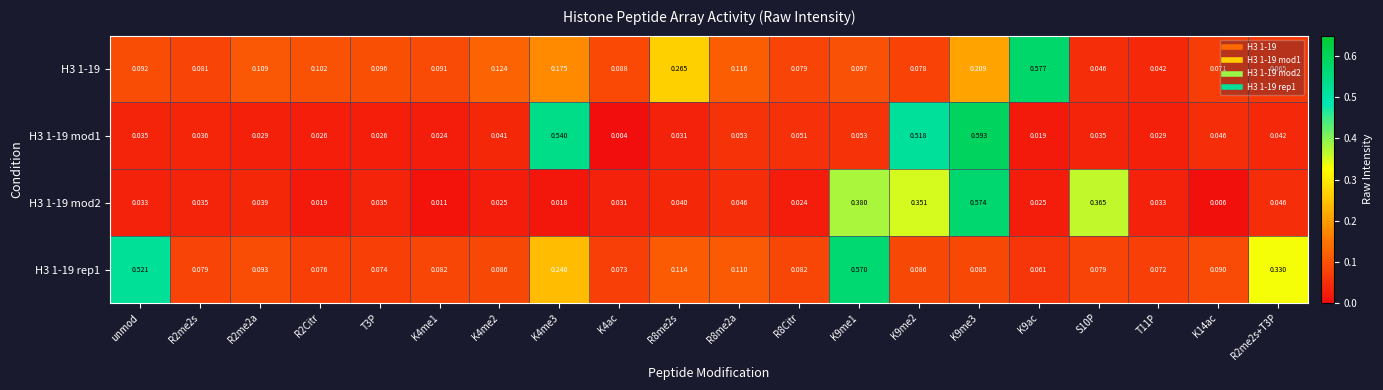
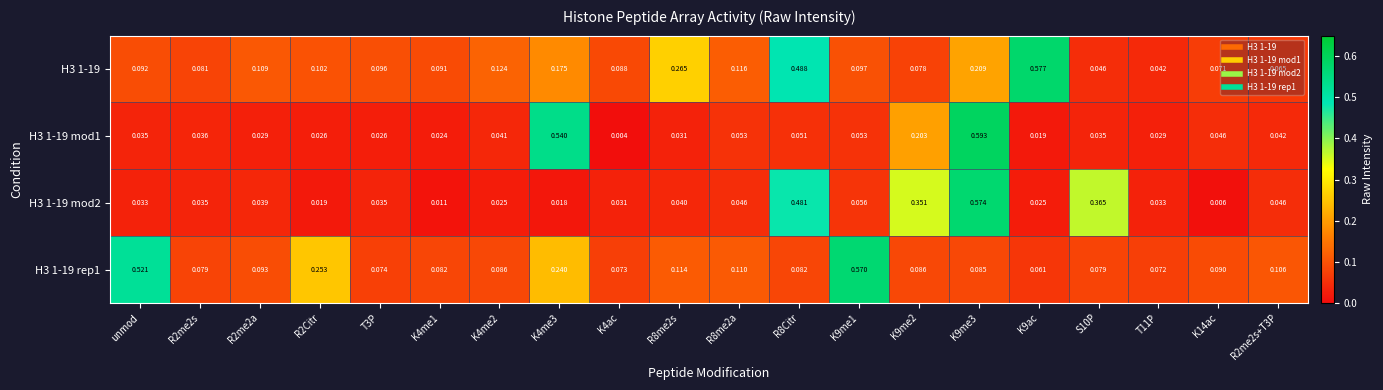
  {
    "H3 1-19": {
      "unmod": 0.092,
      "R2me2s": 0.081,
      "R2me2a": 0.109,
      "R2Citr": 0.102,
      "T3P": 0.096,
      "K4me1": 0.091,
      "K4me2": 0.124,
      "K4me3": 0.175,
      "K4ac": 0.088,
      "R8me2s": 0.265,
      "R8me2a": 0.116,
-     "R8Citr": 0.079,
+     "R8Citr": 0.488,
      "K9me1": 0.097,
      "K9me2": 0.078,
      "K9me3": 0.209,
      "K9ac": 0.577,
      "S10P": 0.046,
      "T11P": 0.042
    },
    "H3 1-19 mod1": {
      "unmod": 0.035,
      "R2me2s": 0.036,
      "R2me2a": 0.029,
      "R2Citr": 0.026,
      "T3P": 0.026,
      "K4me1": 0.024,
      "K4me2": 0.041,
      "K4me3": 0.540,
      "K4ac": 0.004,
      "R8me2s": 0.031,
      "R8me2a": 0.053,
      "R8Citr": 0.051,
      "K9me1": 0.053,
-     "K9me2": 0.518,
+     "K9me2": 0.203,
      "K9me3": 0.593,
      "K9ac": 0.019,
      "S10P": 0.035,
      "T11P": 0.029,
      "K14ac": 0.046,
      "R2me2s+T3P": 0.042
    },
    "H3 1-19 mod2": {
      "unmod": 0.033,
      "R2me2s": 0.035,
      "R2me2a": 0.039,
      "R2Citr": 0.019,
      "T3P": 0.035,
      "K4me1": 0.011,
      "K4me2": 0.025,
      "K4me3": 0.018,
      "K4ac": 0.031,
      "R8me2s": 0.040,
      "R8me2a": 0.046,
-     "R8Citr": 0.024,
-     "K9me1": 0.380,
+     "R8Citr": 0.481,
+     "K9me1": 0.056,
      "K9me2": 0.351,
      "K9me3": 0.574,
      "K9ac": 0.025,
      "S10P": 0.365,
      "T11P": 0.033,
      "K14ac": 0.006,
      "R2me2s+T3P": 0.046
    },
    "H3 1-19 rep1": {
      "unmod": 0.521,
      "R2me2s": 0.079,
      "R2me2a": 0.093,
-     "R2Citr": 0.076,
+     "R2Citr": 0.253,
      "T3P": 0.074,
      "K4me1": 0.082,
      "K4me2": 0.086,
      "K4me3": 0.240,
      "K4ac": 0.073,
      "R8me2s": 0.114,
      "R8me2a": 0.110,
      "R8Citr": 0.082,
      "K9me1": 0.570,
      "K9me2": 0.086,
      "K9me3": 0.085,
      "K9ac": 0.061,
      "S10P": 0.079,
      "T11P": 0.072,
      "K14ac": 0.090,
-     "R2me2s+T3P": 0.330
+     "R2me2s+T3P": 0.106
    }
  }
